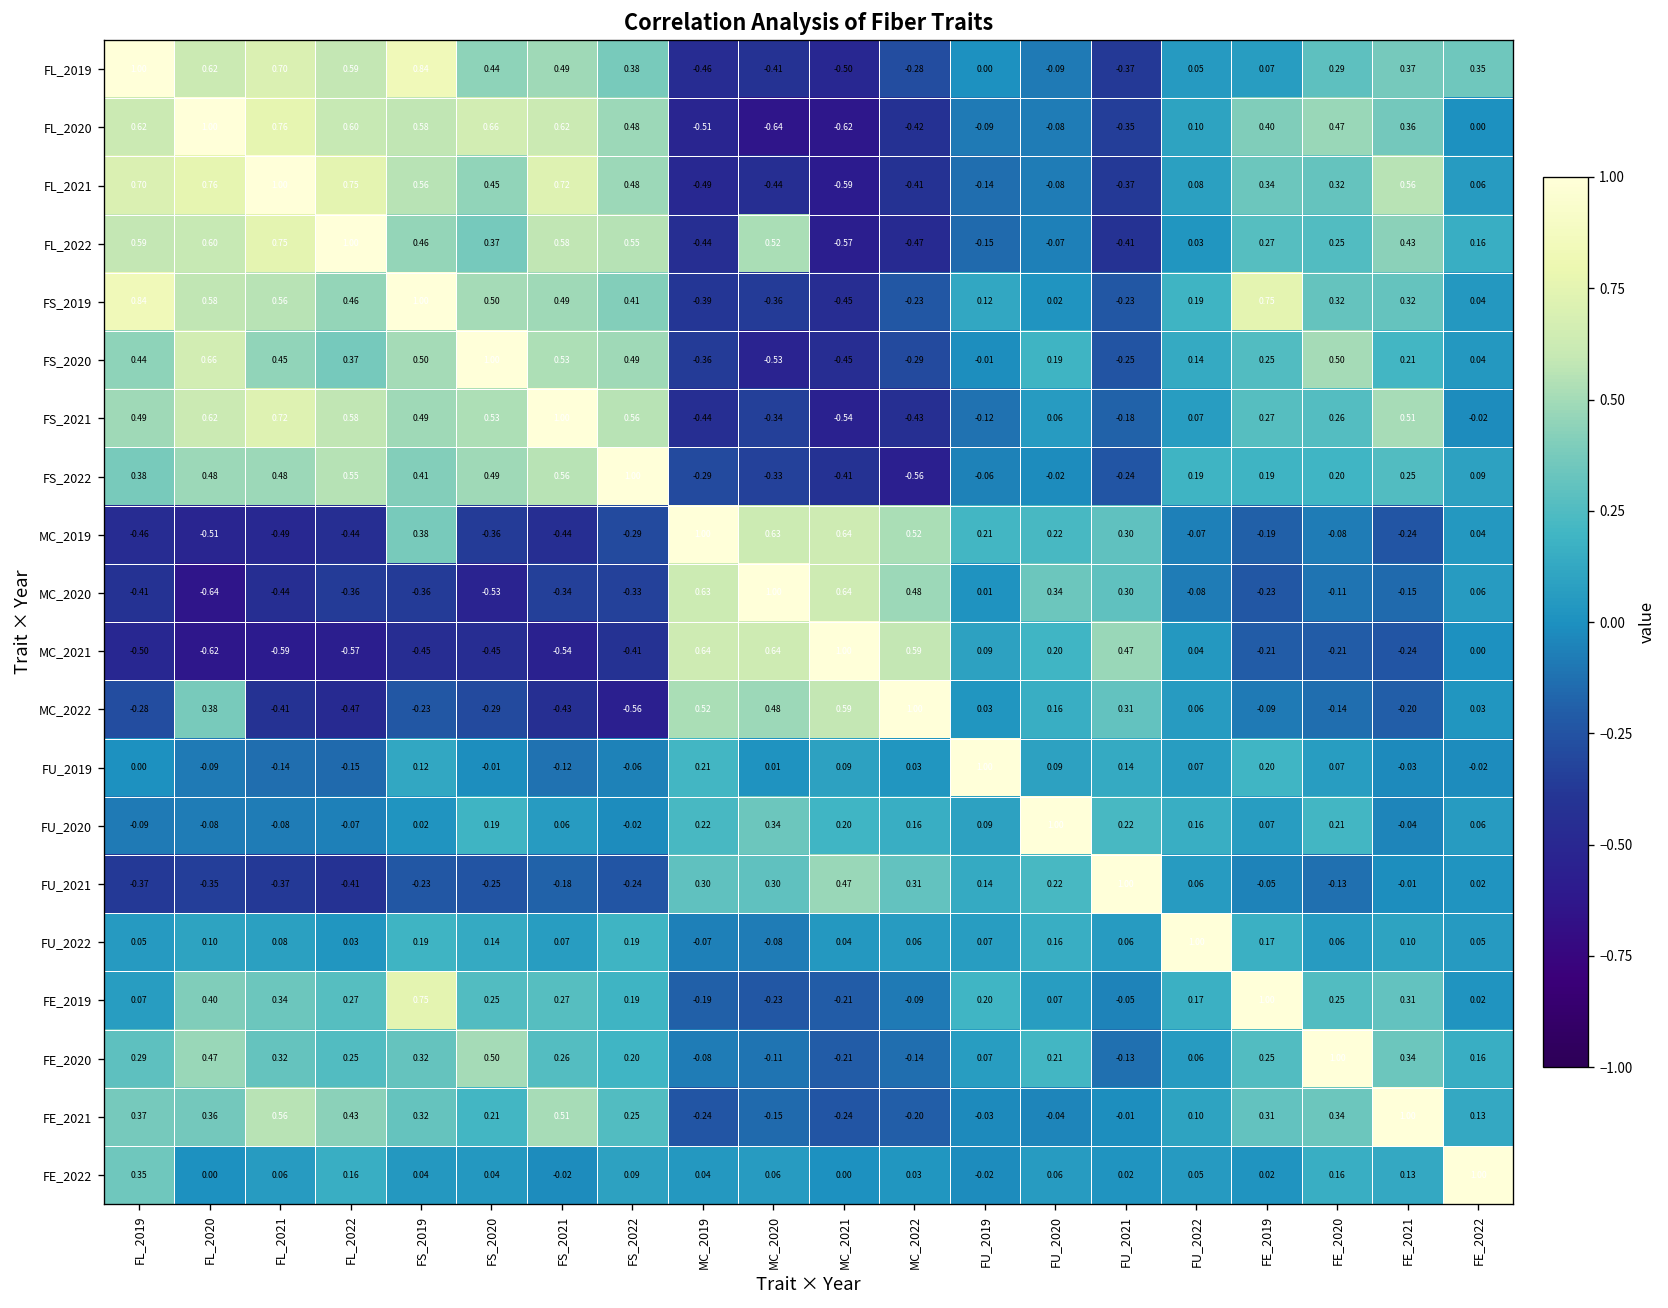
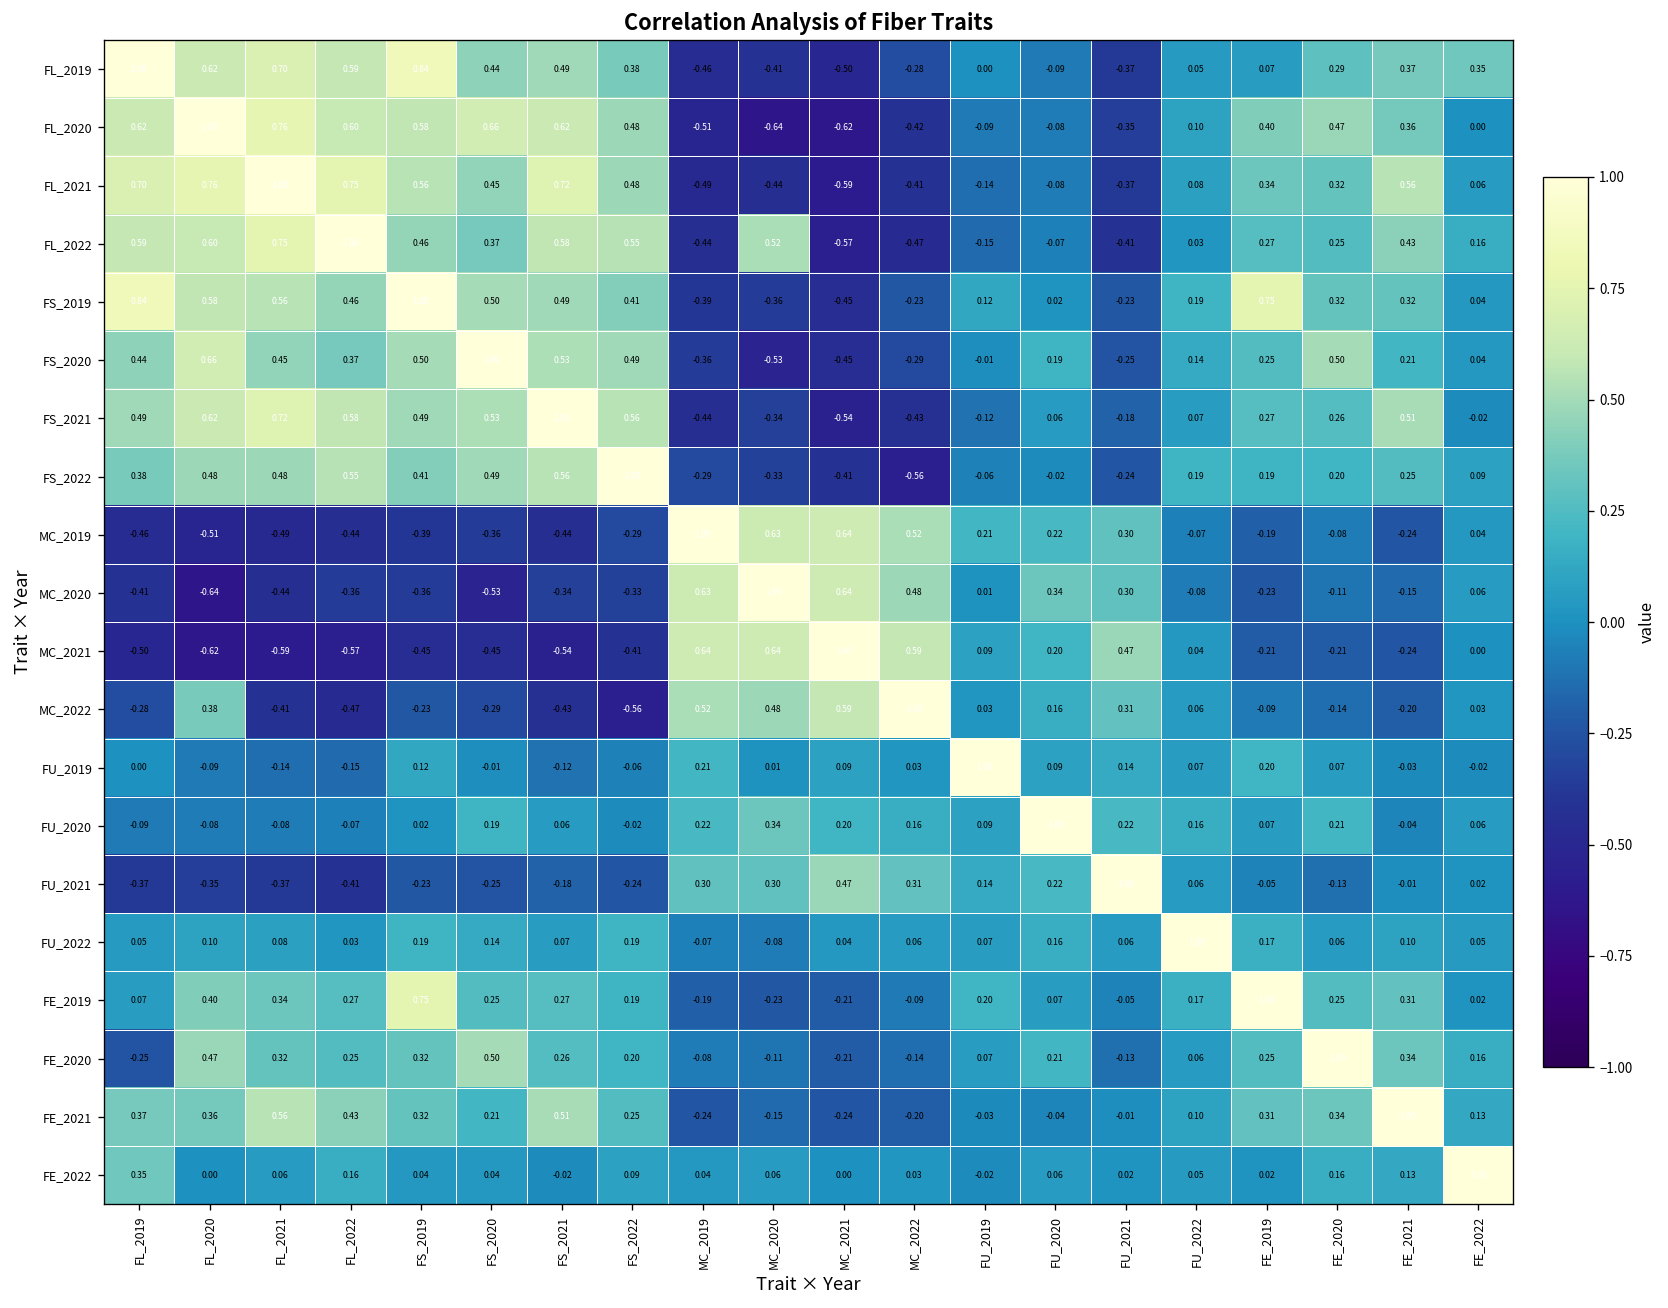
  {
    "MC_2019": {
      "FL_2019": -0.46,
      "FL_2020": -0.51,
      "FL_2021": -0.49,
      "FL_2022": -0.44,
-     "FS_2019": 0.38,
+     "FS_2019": -0.39,
      "FS_2020": -0.36,
      "FS_2021": -0.44,
      "FS_2022": -0.29,
      "MC_2020": 0.63,
      "MC_2021": 0.64,
      "MC_2022": 0.52,
      "FU_2019": 0.21,
      "FU_2020": 0.22,
      "FU_2021": 0.30,
      "FU_2022": -0.07,
      "FE_2019": -0.19,
      "FE_2020": -0.08,
      "FE_2021": -0.24,
      "FE_2022": 0.04
    },
    "FE_2020": {
-     "FL_2019": 0.29,
+     "FL_2019": -0.25,
      "FL_2020": 0.47,
      "FL_2021": 0.32,
      "FL_2022": 0.25,
      "FS_2019": 0.32,
      "FS_2020": 0.50,
      "FS_2021": 0.26,
      "FS_2022": 0.20,
      "MC_2019": -0.08,
      "MC_2020": -0.11,
      "MC_2021": -0.21,
      "MC_2022": -0.14,
      "FU_2019": 0.07,
      "FU_2020": 0.21,
      "FU_2021": -0.13,
      "FU_2022": 0.06,
      "FE_2019": 0.25,
      "FE_2021": 0.34,
      "FE_2022": 0.16
    }
  }
